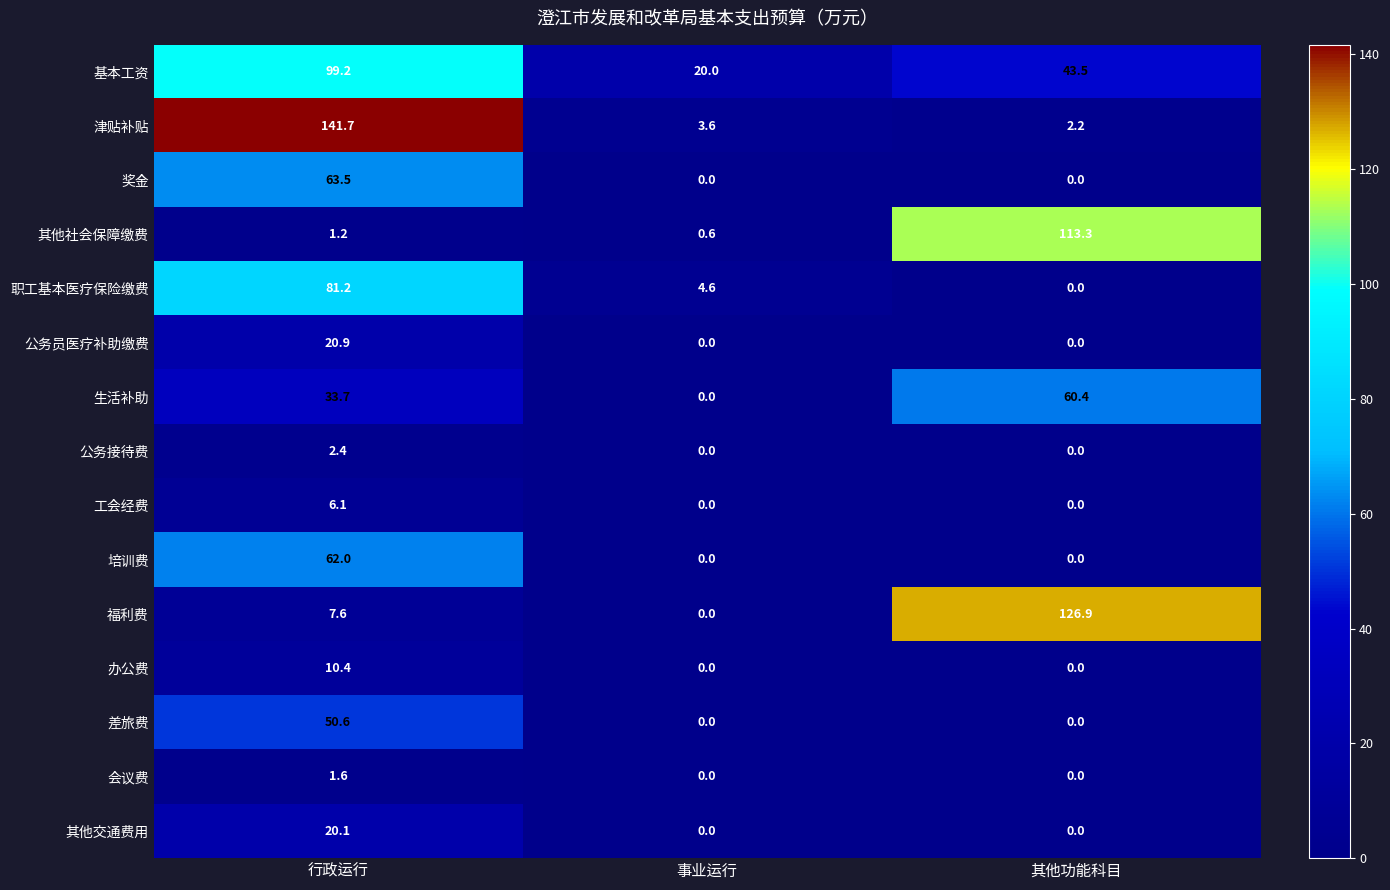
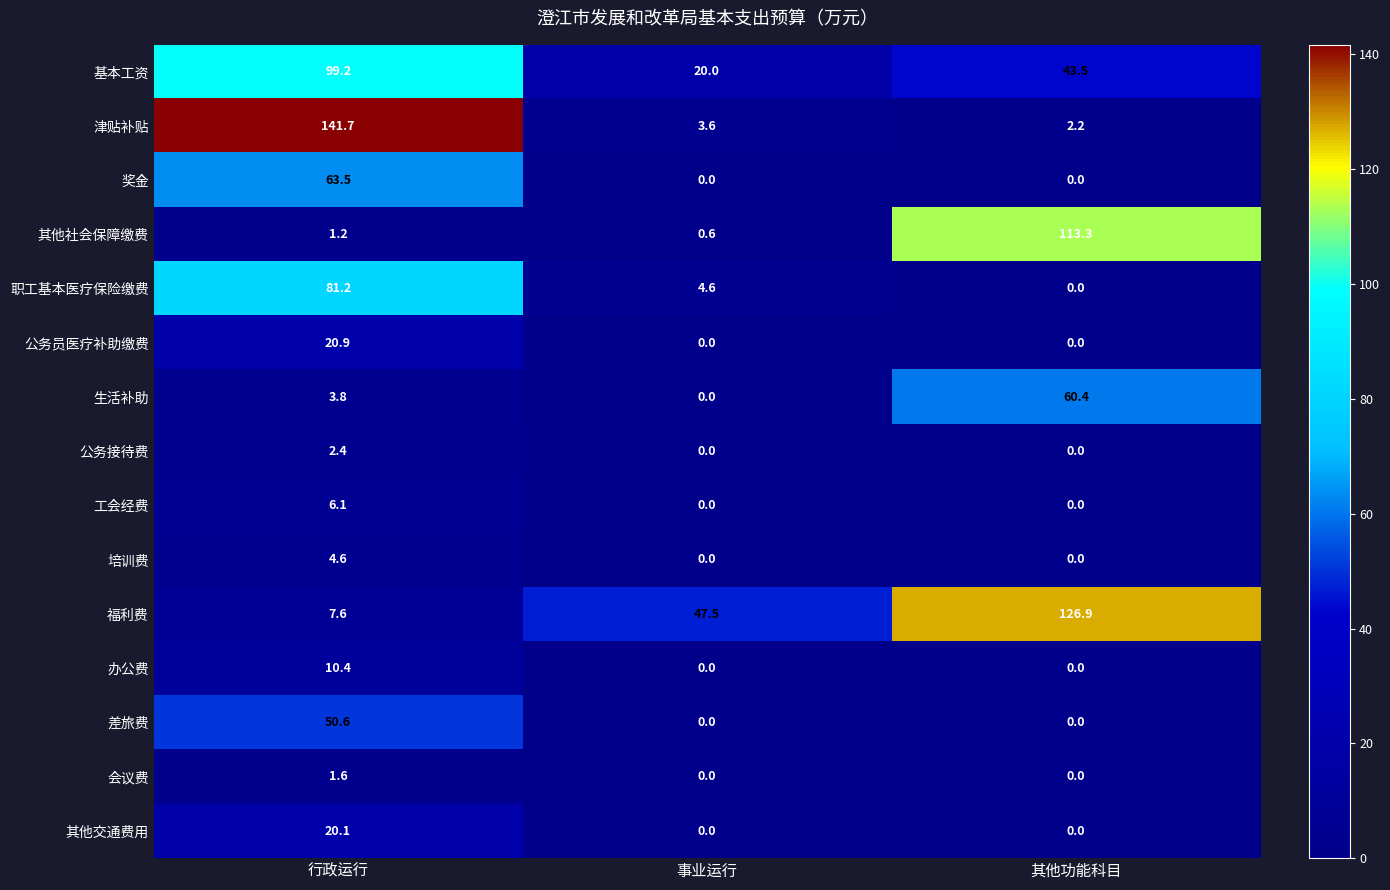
  {
    "基本工资": {
      "行政运行": 99.2,
      "事业运行": 20.0,
      "其他功能科目": 43.5
    },
    "津贴补贴": {
      "行政运行": 141.7,
      "事业运行": 3.6,
      "其他功能科目": 2.2
    },
    "奖金": {
      "行政运行": 63.5,
      "事业运行": 0.0,
      "其他功能科目": 0.0
    },
    "其他社会保障缴费": {
      "行政运行": 1.2,
      "事业运行": 0.6,
      "其他功能科目": 113.3
    },
    "职工基本医疗保险缴费": {
      "行政运行": 81.2,
      "事业运行": 4.6,
      "其他功能科目": 0.0
    },
    "公务员医疗补助缴费": {
      "行政运行": 20.9,
      "事业运行": 0.0,
      "其他功能科目": 0.0
    },
    "生活补助": {
-     "行政运行": 33.7,
+     "行政运行": 3.8,
      "事业运行": 0.0,
      "其他功能科目": 60.4
    },
    "公务接待费": {
      "行政运行": 2.4,
      "事业运行": 0.0,
      "其他功能科目": 0.0
    },
    "工会经费": {
      "行政运行": 6.1,
      "事业运行": 0.0,
      "其他功能科目": 0.0
    },
    "培训费": {
-     "行政运行": 62.0,
+     "行政运行": 4.6,
      "事业运行": 0.0,
      "其他功能科目": 0.0
    },
    "福利费": {
      "行政运行": 7.6,
-     "事业运行": 0.0,
+     "事业运行": 47.5,
      "其他功能科目": 126.9
    },
    "办公费": {
      "行政运行": 10.4,
      "事业运行": 0.0,
      "其他功能科目": 0.0
    },
    "差旅费": {
      "行政运行": 50.6,
      "事业运行": 0.0,
      "其他功能科目": 0.0
    },
    "会议费": {
      "行政运行": 1.6,
      "事业运行": 0.0,
      "其他功能科目": 0.0
    },
    "其他交通费用": {
      "行政运行": 20.1,
      "事业运行": 0.0,
      "其他功能科目": 0.0
    }
  }
